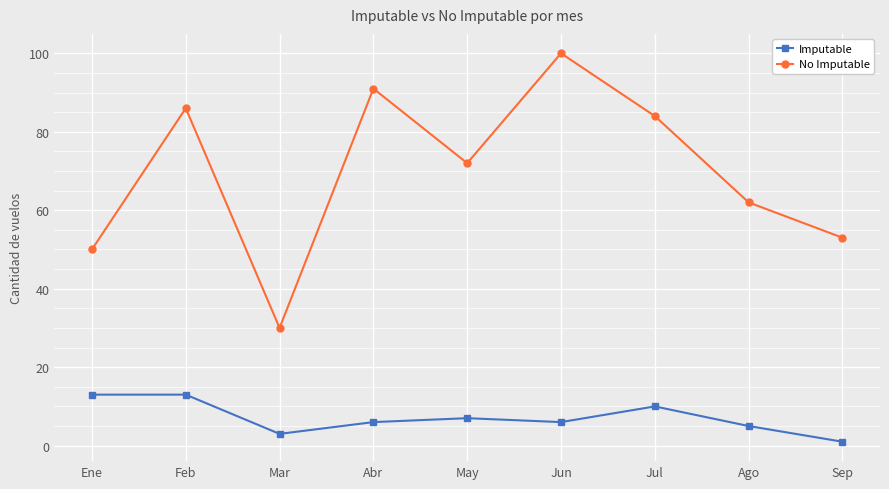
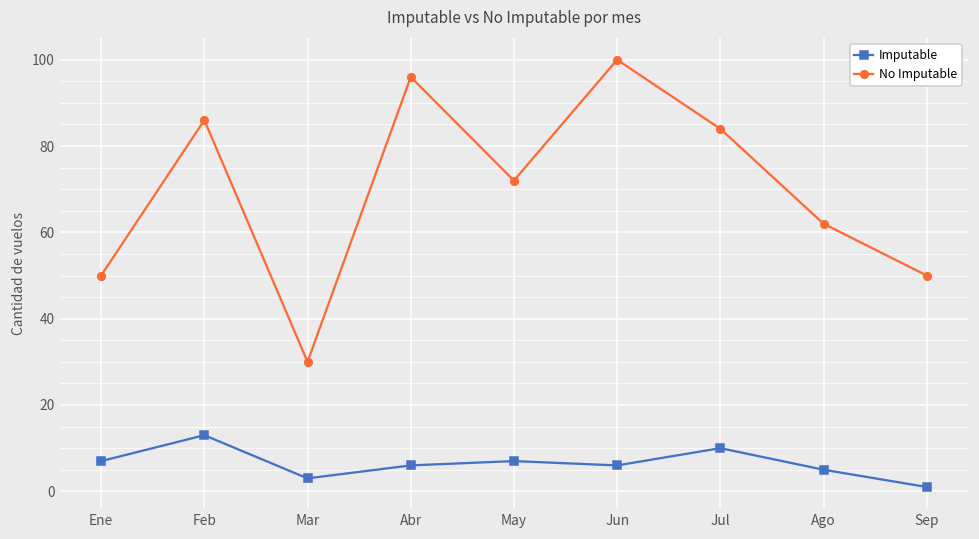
  {
    "Imputable": {
-     "Ene": 13,
+     "Ene": 7,
      "Feb": 13,
      "Mar": 3,
      "Abr": 6,
      "May": 7,
      "Jun": 6,
      "Jul": 10,
      "Ago": 5,
      "Sep": 1
    },
    "No Imputable": {
      "Ene": 50,
      "Feb": 86,
      "Mar": 30,
-     "Abr": 91,
+     "Abr": 96,
      "May": 72,
      "Jun": 100,
      "Jul": 84,
      "Ago": 62,
-     "Sep": 53
+     "Sep": 50
    }
  }
